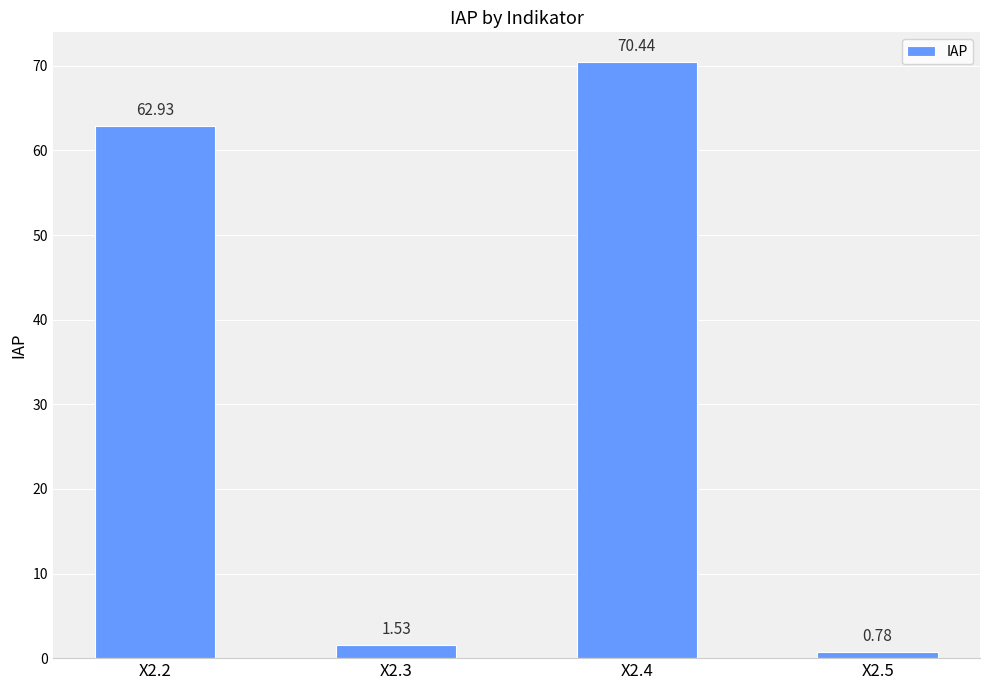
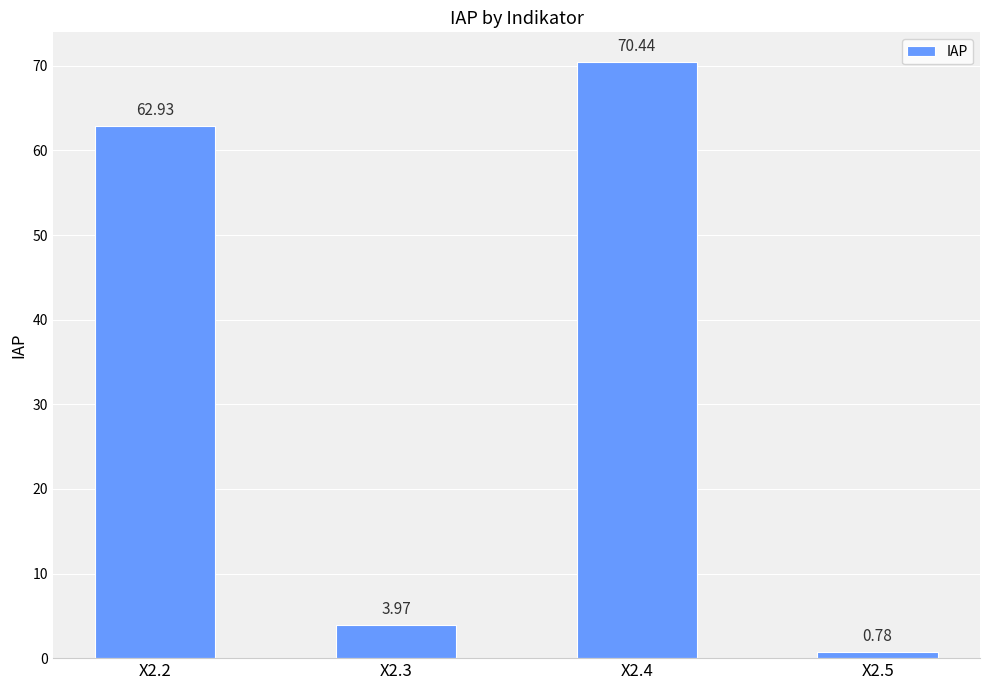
  {
    "X2.2": 62.93,
-   "X2.3": 1.53,
+   "X2.3": 3.97,
    "X2.4": 70.44,
    "X2.5": 0.78
  }
